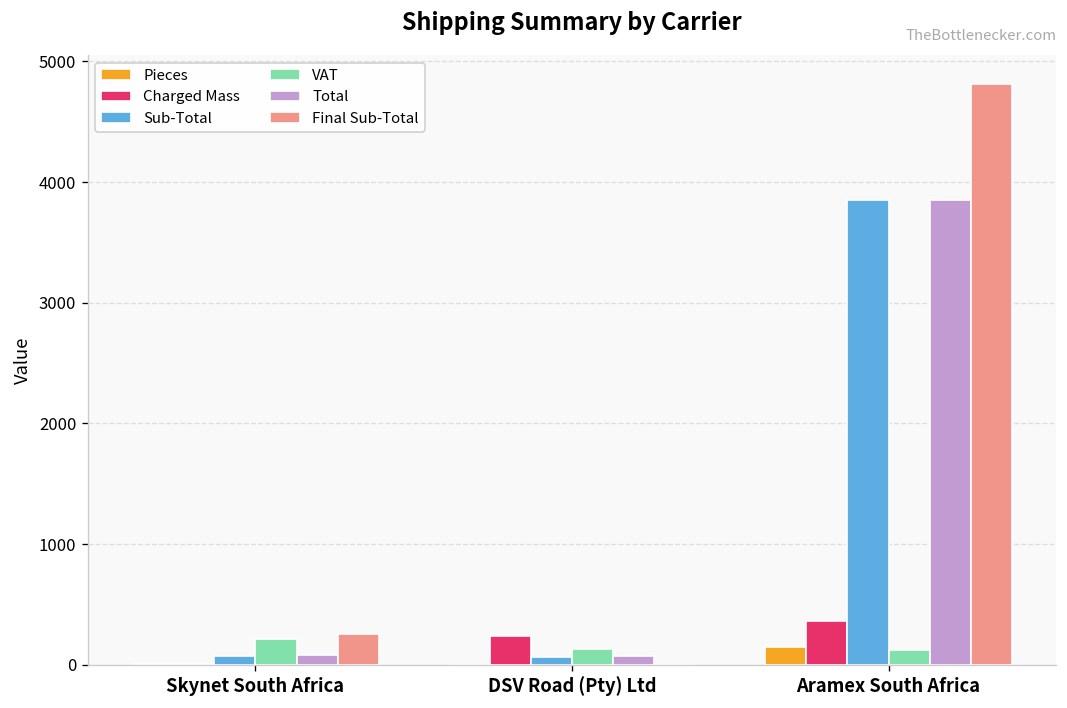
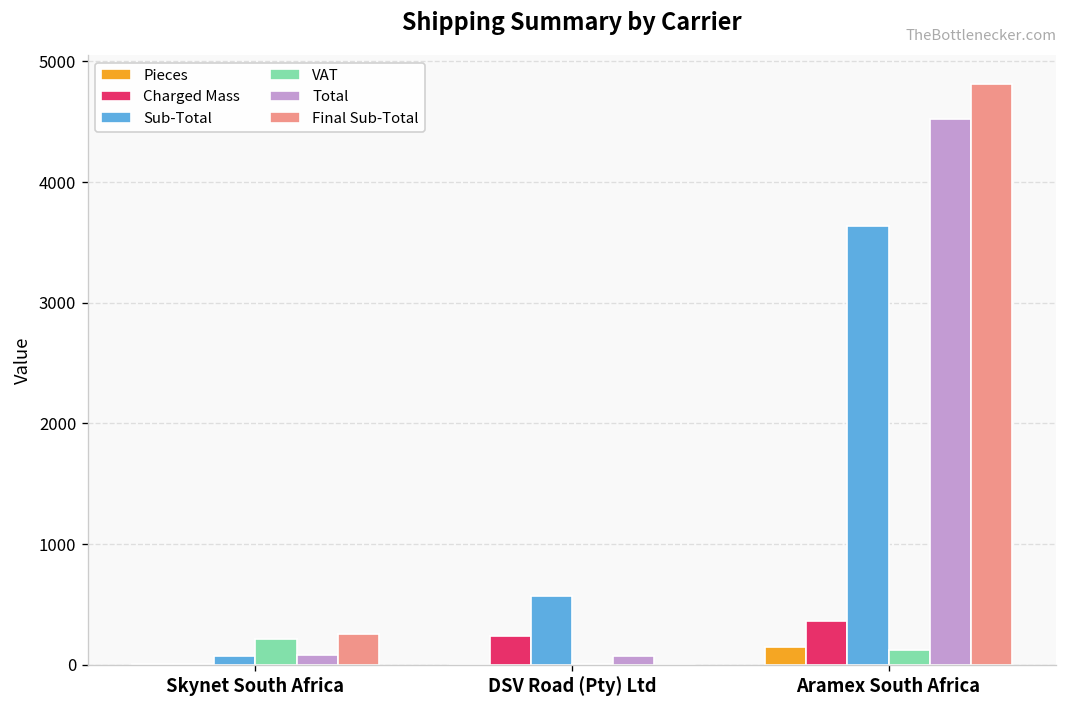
  {
    "Pieces": {
      "Aramex South Africa": 150
    },
    "Charged Mass": {
      "DSV Road (Pty) Ltd": 240,
      "Aramex South Africa": 360
    },
    "Sub-Total": {
      "Skynet South Africa": 70,
-     "DSV Road (Pty) Ltd": 60,
-     "Aramex South Africa": 3850
+     "DSV Road (Pty) Ltd": 570,
+     "Aramex South Africa": 3640
    },
    "VAT": {
      "Skynet South Africa": 210,
-     "DSV Road (Pty) Ltd": 130,
+     "DSV Road (Pty) Ltd": 10,
      "Aramex South Africa": 120
    },
    "Total": {
      "Skynet South Africa": 80,
      "DSV Road (Pty) Ltd": 70,
-     "Aramex South Africa": 3850
+     "Aramex South Africa": 4520
    },
    "Final Sub-Total": {
      "Skynet South Africa": 250,
      "DSV Road (Pty) Ltd": 0,
      "Aramex South Africa": 4810
    }
  }
